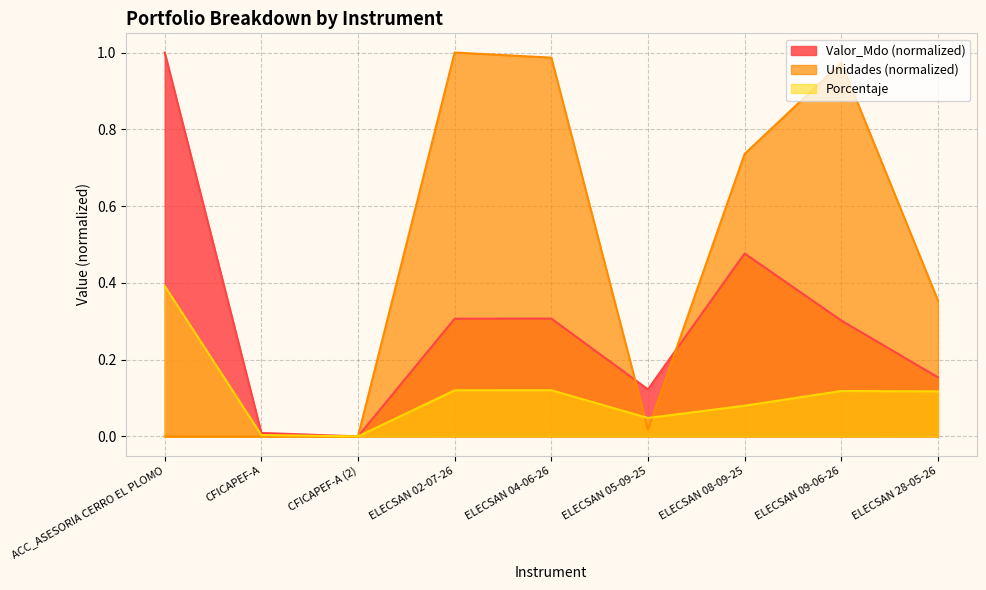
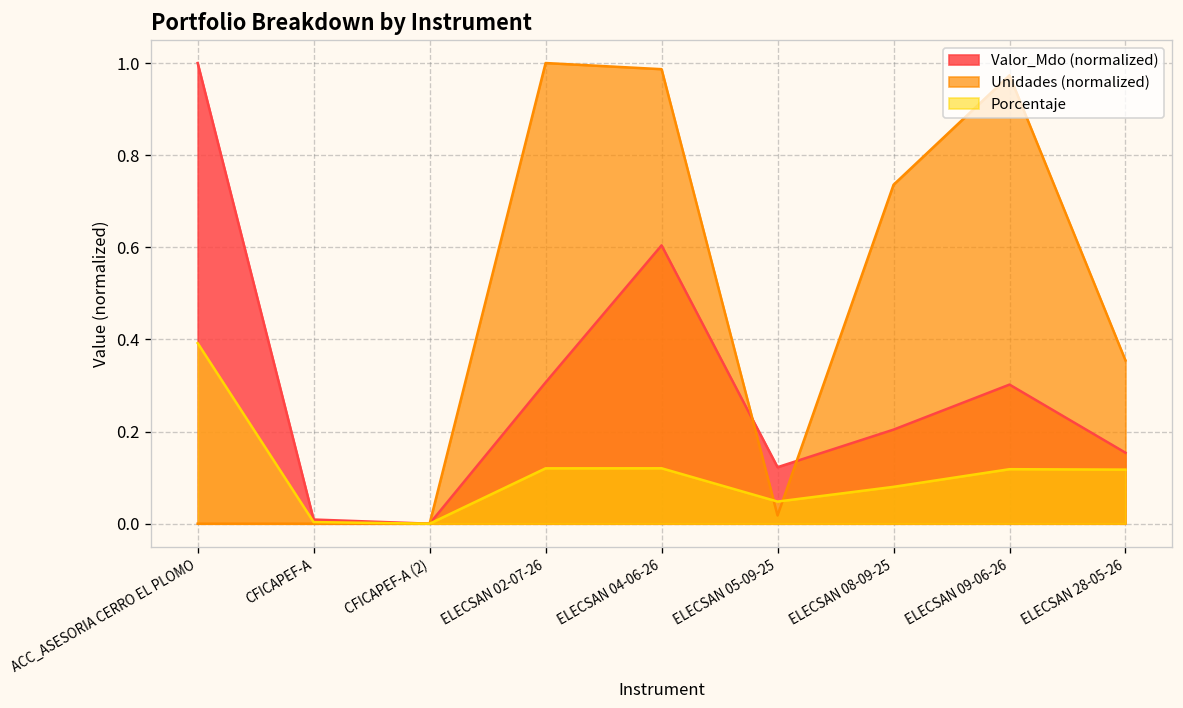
  {
    "Valor_Mdo (normalized)": {
      "ACC_ASESORIA CERRO EL PLOMO": 1.00,
      "ELECSAN 02-07-26": 0.31,
-     "ELECSAN 04-06-26": 0.31,
+     "ELECSAN 04-06-26": 0.60,
      "ELECSAN 05-09-25": 0.12,
-     "ELECSAN 08-09-25": 0.48,
+     "ELECSAN 08-09-25": 0.20,
      "ELECSAN 09-06-26": 0.30,
      "ELECSAN 28-05-26": 0.15
    },
    "Unidades (normalized)": {
      "ACC_ASESORIA CERRO EL PLOMO": 0.00,
      "ELECSAN 02-07-26": 1.00,
      "ELECSAN 04-06-26": 0.99,
      "ELECSAN 05-09-25": 0.02,
      "ELECSAN 08-09-25": 0.74,
      "ELECSAN 28-05-26": 0.35
    },
    "Porcentaje": {
      "ACC_ASESORIA CERRO EL PLOMO": 0.39,
      "ELECSAN 02-07-26": 0.12,
      "ELECSAN 04-06-26": 0.12,
      "ELECSAN 05-09-25": 0.05,
      "ELECSAN 08-09-25": 0.08,
      "ELECSAN 09-06-26": 0.12,
      "ELECSAN 28-05-26": 0.12
    }
  }
